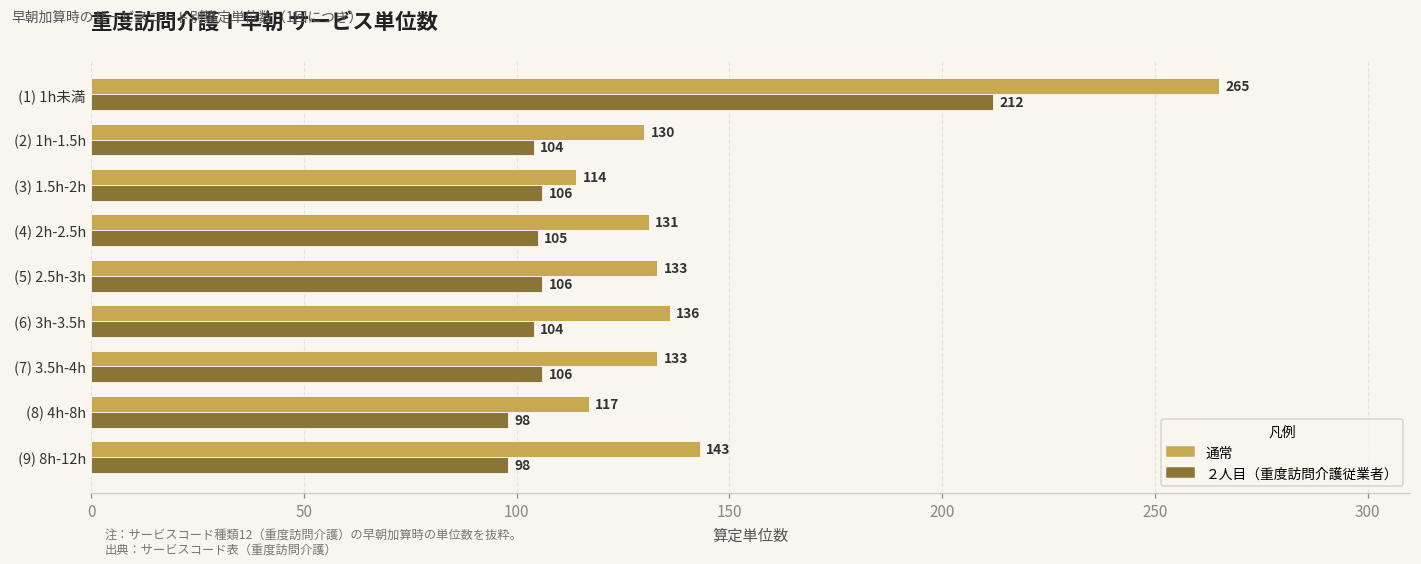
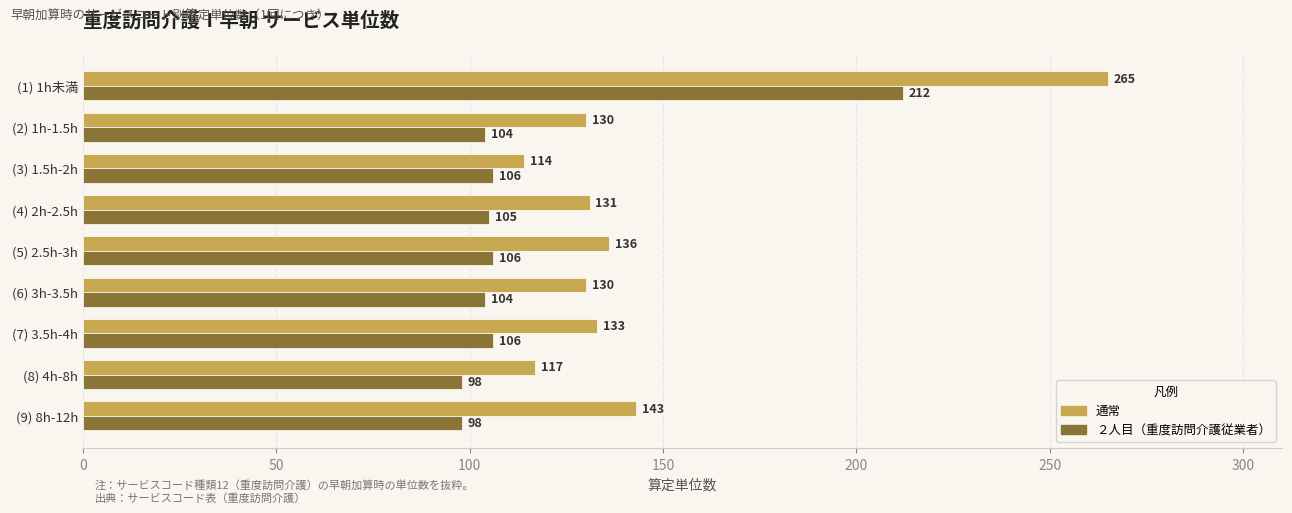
  {
    "通常": {
      "(1) 1h未満": 265,
      "(2) 1h-1.5h": 130,
      "(3) 1.5h-2h": 114,
      "(4) 2h-2.5h": 131,
-     "(5) 2.5h-3h": 133,
-     "(6) 3h-3.5h": 136,
+     "(5) 2.5h-3h": 136,
+     "(6) 3h-3.5h": 130,
      "(7) 3.5h-4h": 133,
      "(8) 4h-8h": 117,
      "(9) 8h-12h": 143
    }
  }
